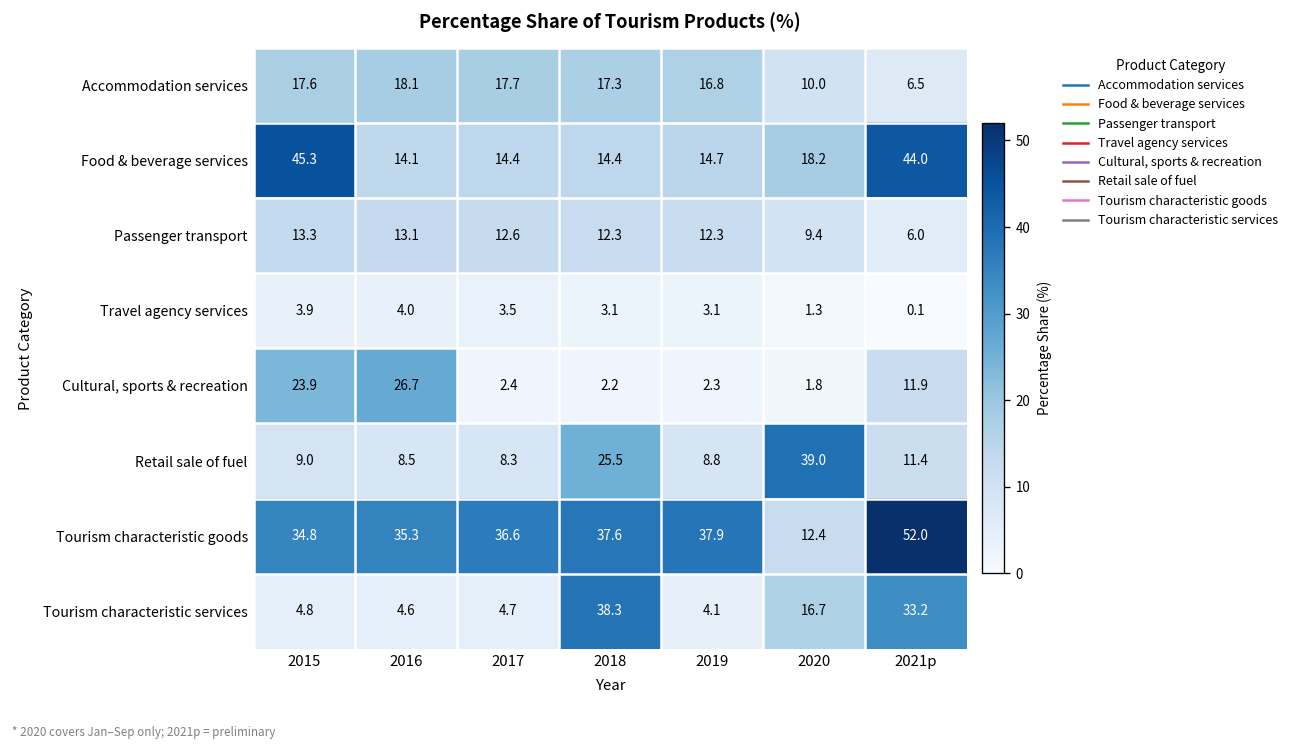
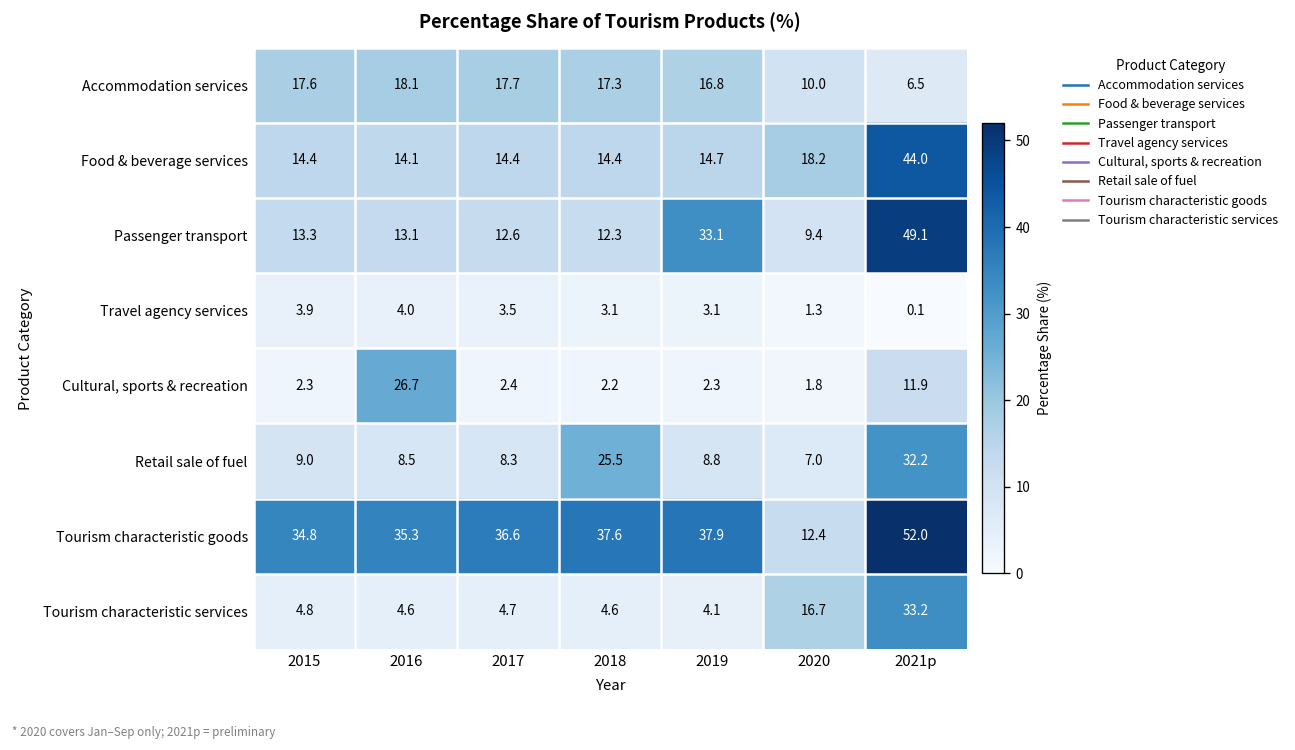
  {
    "Accommodation services": {
      "2015": 17.6,
      "2016": 18.1,
      "2017": 17.7,
      "2018": 17.3,
      "2019": 16.8,
      "2020": 10.0,
      "2021p": 6.5
    },
    "Food & beverage services": {
-     "2015": 45.3,
+     "2015": 14.4,
      "2016": 14.1,
      "2017": 14.4,
      "2018": 14.4,
      "2019": 14.7,
      "2020": 18.2,
      "2021p": 44.0
    },
    "Passenger transport": {
      "2015": 13.3,
      "2016": 13.1,
      "2017": 12.6,
      "2018": 12.3,
-     "2019": 12.3,
+     "2019": 33.1,
      "2020": 9.4,
-     "2021p": 6.0
+     "2021p": 49.1
    },
    "Travel agency services": {
      "2015": 3.9,
      "2016": 4.0,
      "2017": 3.5,
      "2018": 3.1,
      "2019": 3.1,
      "2020": 1.3,
      "2021p": 0.1
    },
    "Cultural, sports & recreation": {
-     "2015": 23.9,
+     "2015": 2.3,
      "2016": 26.7,
      "2017": 2.4,
      "2018": 2.2,
      "2019": 2.3,
      "2020": 1.8,
      "2021p": 11.9
    },
    "Retail sale of fuel": {
      "2015": 9.0,
      "2016": 8.5,
      "2017": 8.3,
      "2018": 25.5,
      "2019": 8.8,
-     "2020": 39.0,
-     "2021p": 11.4
+     "2020": 7.0,
+     "2021p": 32.2
    },
    "Tourism characteristic goods": {
      "2015": 34.8,
      "2016": 35.3,
      "2017": 36.6,
      "2018": 37.6,
      "2019": 37.9,
      "2020": 12.4,
      "2021p": 52.0
    },
    "Tourism characteristic services": {
      "2015": 4.8,
      "2016": 4.6,
      "2017": 4.7,
-     "2018": 38.3,
+     "2018": 4.6,
      "2019": 4.1,
      "2020": 16.7,
      "2021p": 33.2
    }
  }
